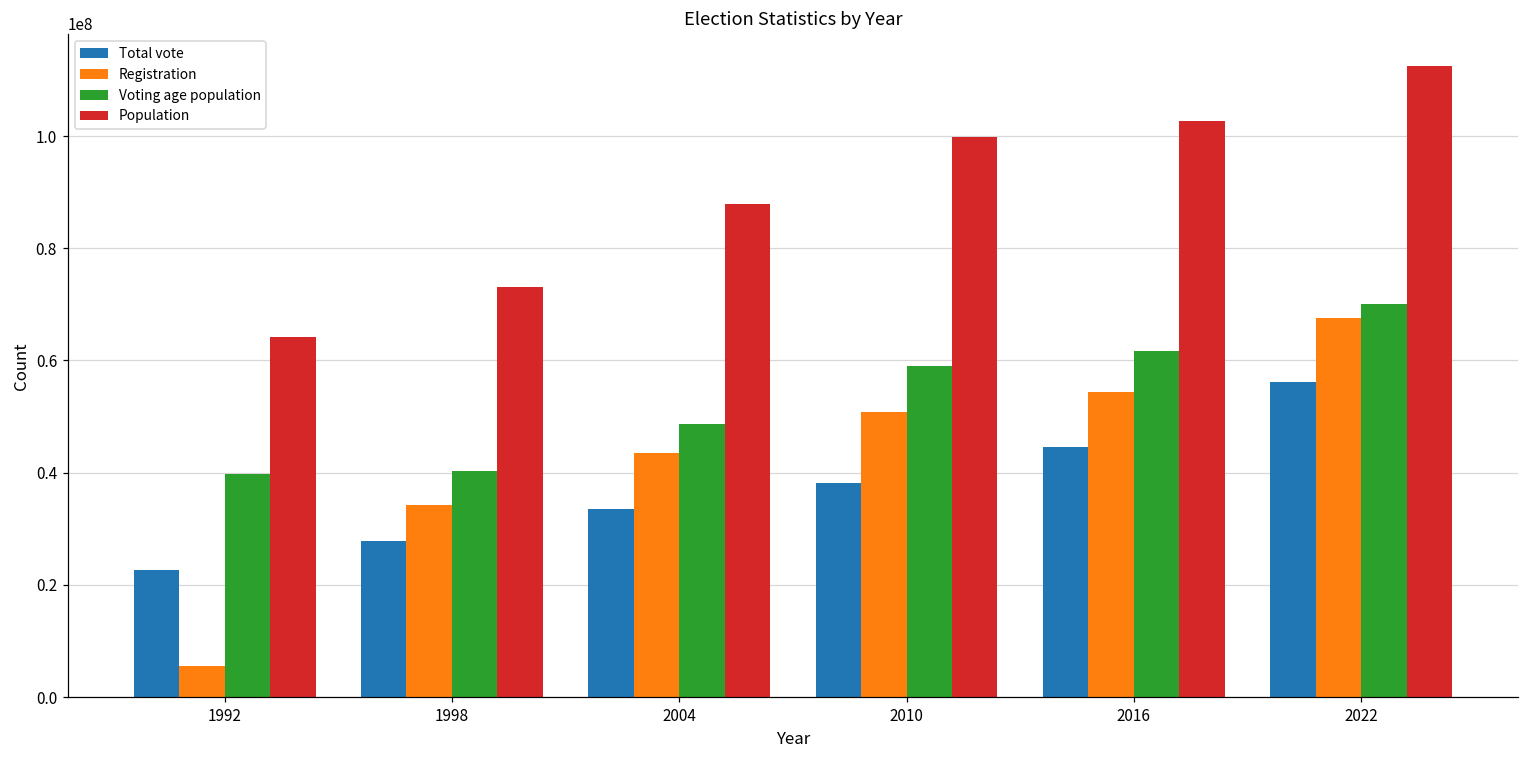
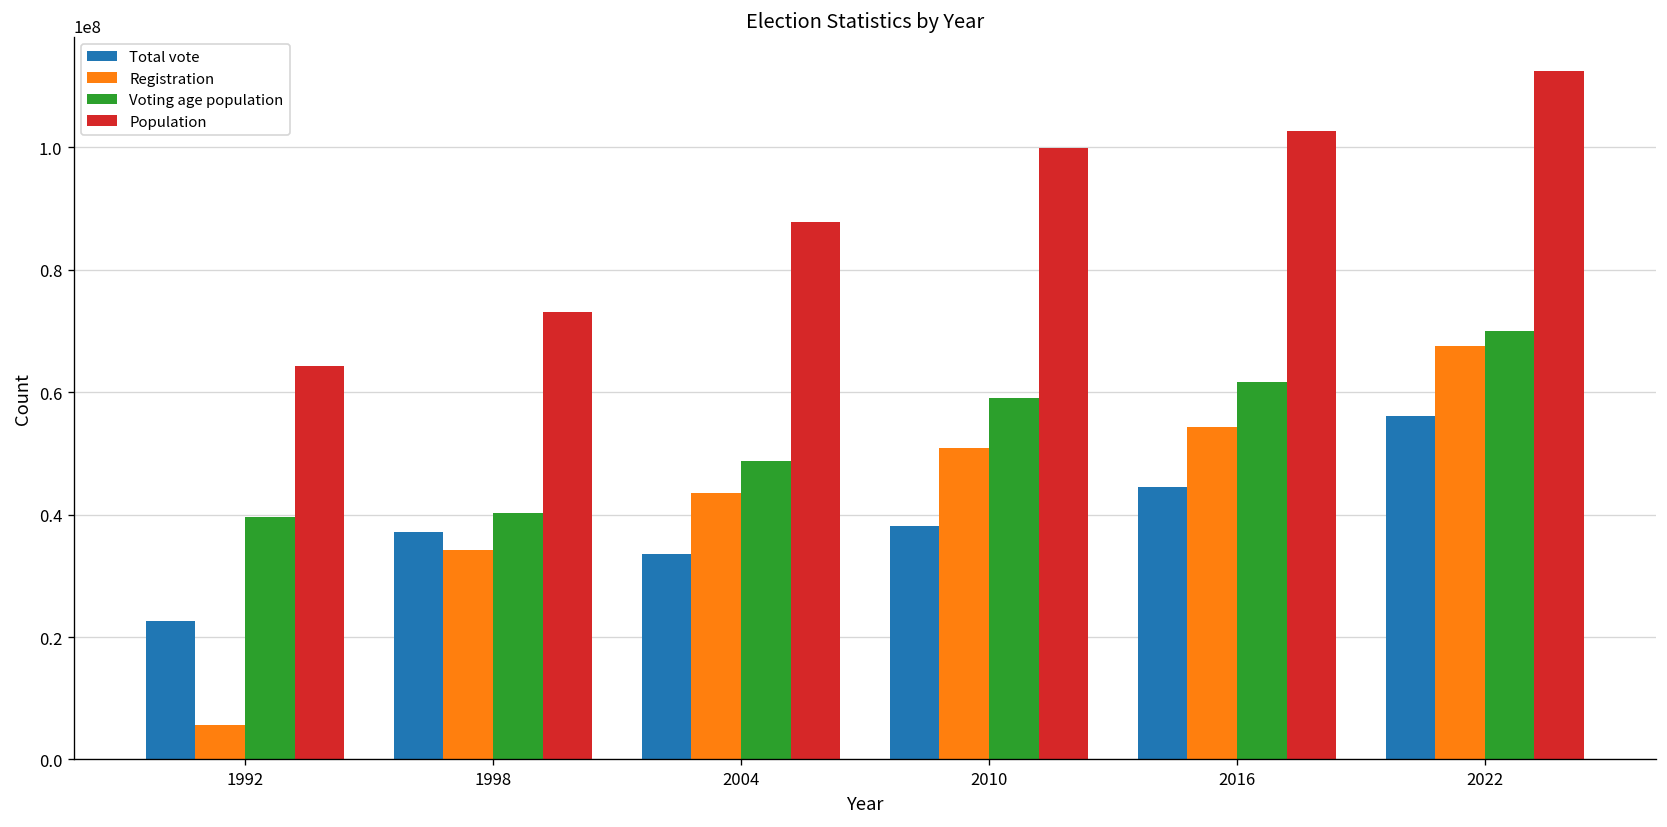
  {
    "Total vote": {
      "1992": 23000000,
-     "1998": 28000000,
+     "1998": 37000000,
      "2004": 34000000,
      "2010": 38000000,
      "2016": 45000000,
      "2022": 56000000
    },
    "Registration": {
      "1992": 6000000,
      "1998": 34000000,
      "2004": 44000000,
      "2010": 51000000,
      "2016": 54000000,
      "2022": 68000000
    },
    "Voting age population": {
      "1992": 40000000,
      "1998": 40000000,
      "2004": 49000000,
      "2010": 59000000,
      "2016": 62000000,
      "2022": 70000000
    },
    "Population": {
      "1992": 64000000,
      "1998": 73000000,
      "2004": 88000000,
      "2010": 100000000,
      "2016": 103000000,
      "2022": 112000000
    }
  }
